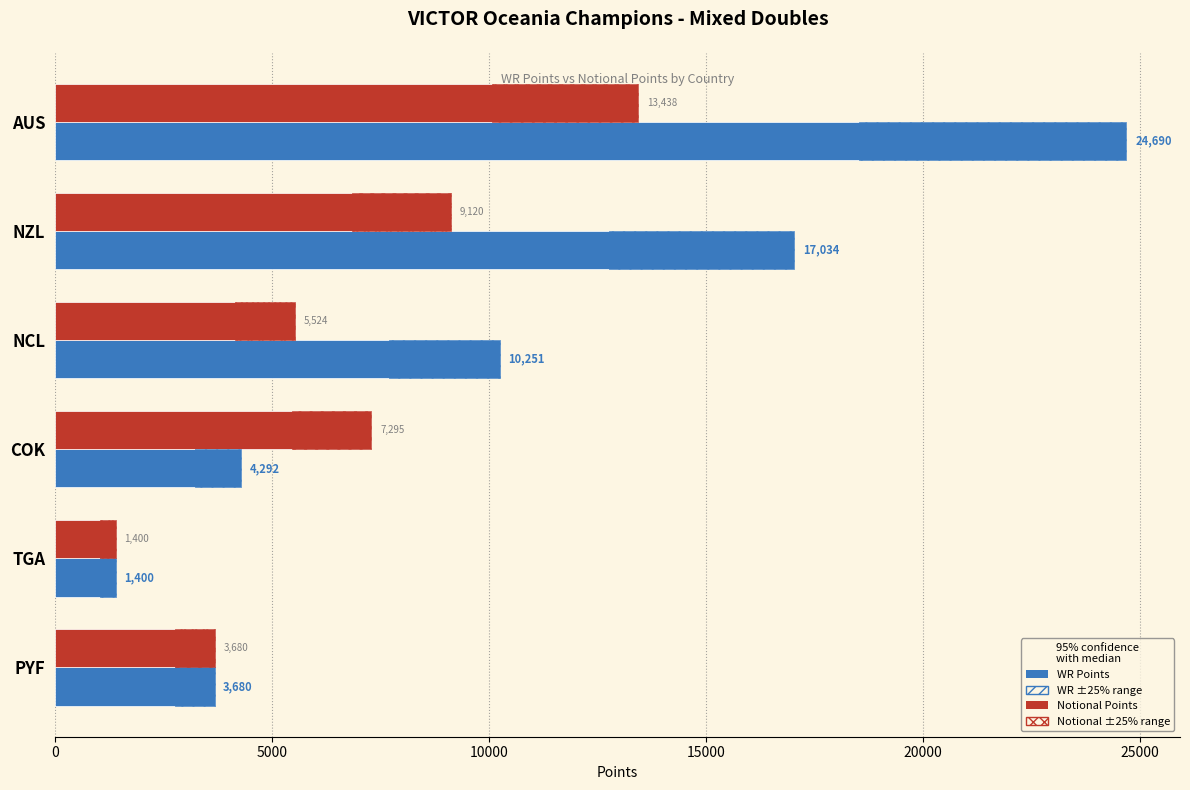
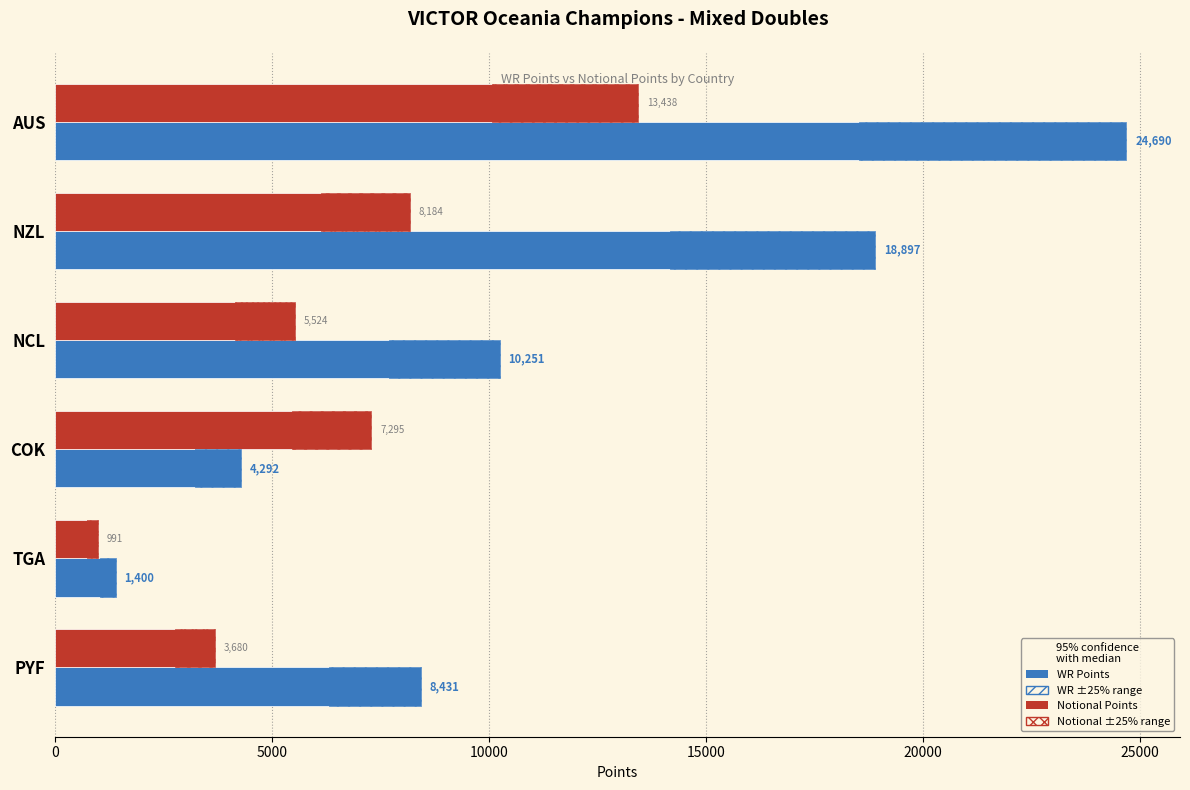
  {
    "WR Points": {
      "AUS": "24,690",
-     "NZL": "17,034",
+     "NZL": "18,897",
      "NCL": "10,251",
      "COK": "4,292",
      "TGA": "1,400",
-     "PYF": "3,680"
+     "PYF": "8,431"
    },
    "Notional Points": {
      "AUS": "13,438",
-     "NZL": "9,120",
+     "NZL": "8,184",
      "NCL": "5,524",
      "COK": "7,295",
-     "TGA": "1,400",
+     "TGA": "991",
      "PYF": "3,680"
    }
  }
